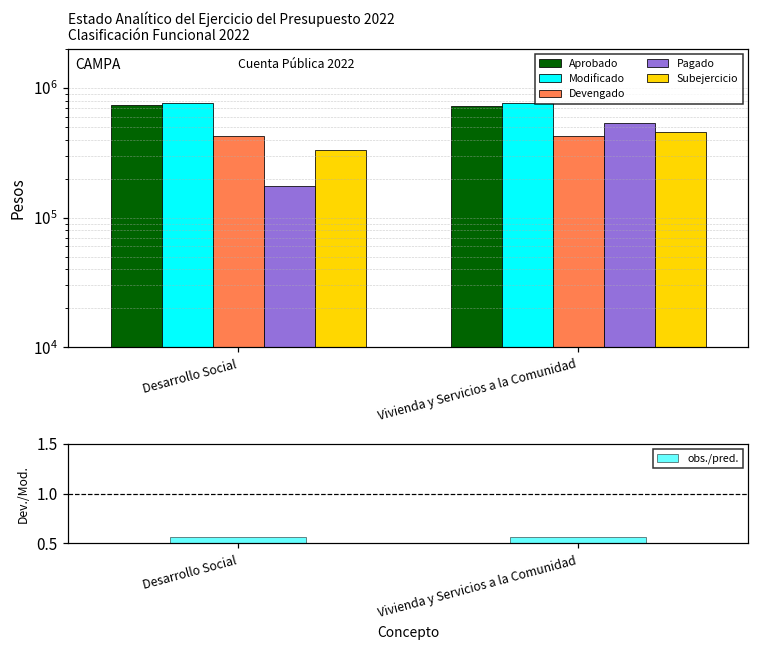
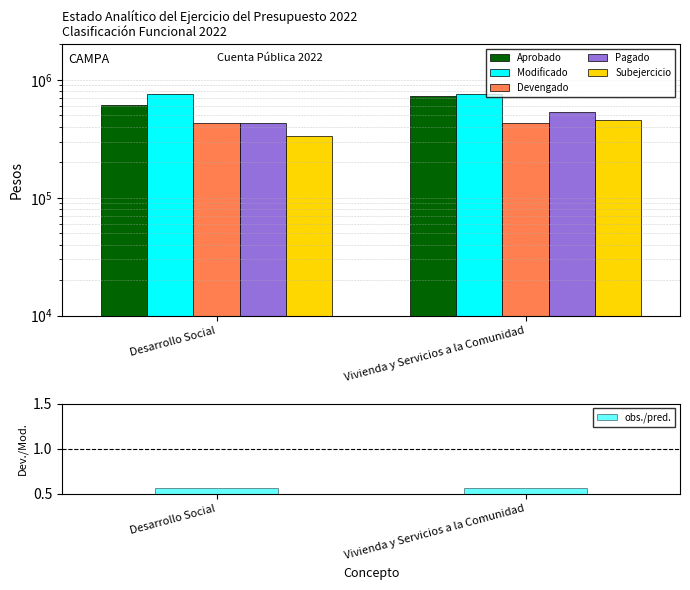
  {
    "Estado Analítico del Ejercicio del Presupuesto 2022 Clasificación Funcional 2022": {
      "Aprobado": {
-       "Desarrollo Social": 700000,
+       "Desarrollo Social": 600000,
        "Vivienda y Servicios a la Comunidad": 700000
      },
      "Modificado": {
        "Desarrollo Social": 800000,
        "Vivienda y Servicios a la Comunidad": 800000
      },
      "Devengado": {
        "Desarrollo Social": 430000,
        "Vivienda y Servicios a la Comunidad": 430000
      },
      "Pagado": {
-       "Desarrollo Social": 180000,
+       "Desarrollo Social": 430000,
        "Vivienda y Servicios a la Comunidad": 500000
      },
      "Subejercicio": {
        "Desarrollo Social": 330000,
        "Vivienda y Servicios a la Comunidad": 460000
      }
    }
  }
